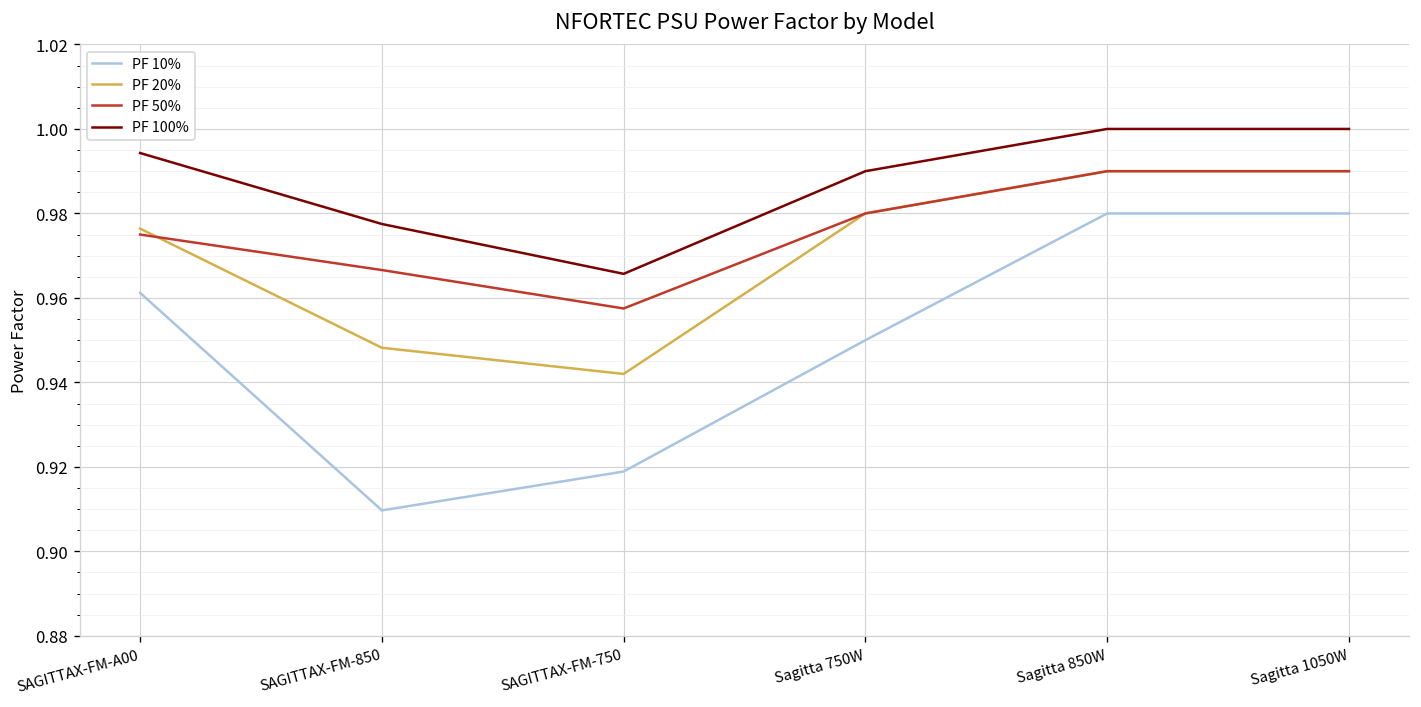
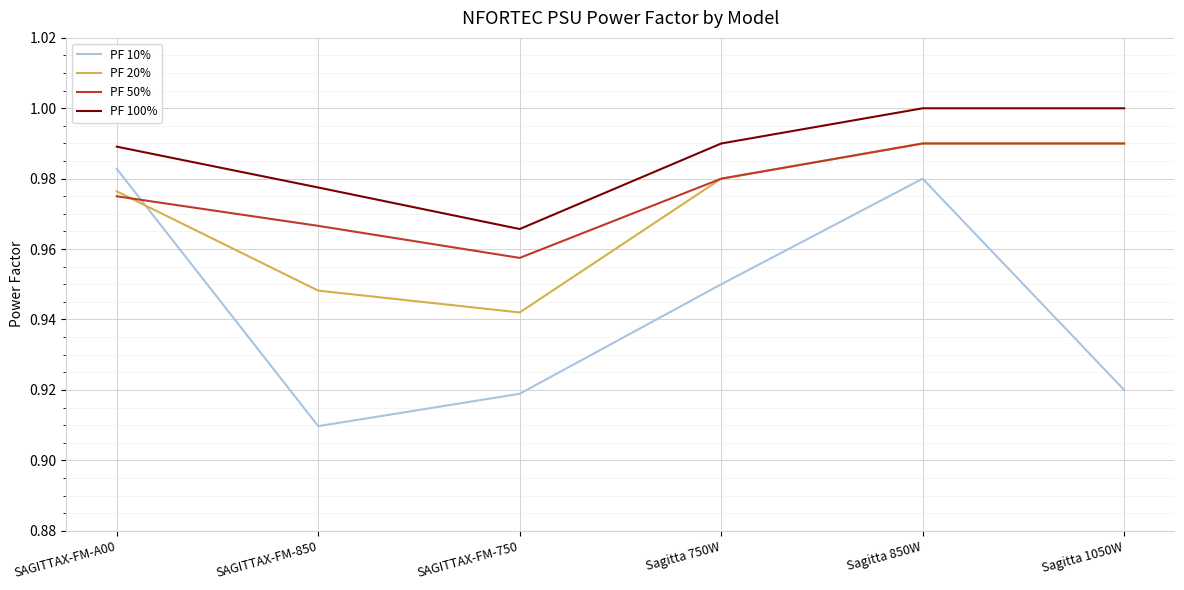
  {
    "PF 10%": {
-     "SAGITTAX-FM-A00": 0.961,
+     "SAGITTAX-FM-A00": 0.983,
      "SAGITTAX-FM-850": 0.910,
      "SAGITTAX-FM-750": 0.919,
      "Sagitta 750W": 0.950,
      "Sagitta 850W": 0.980,
-     "Sagitta 1050W": 0.98
+     "Sagitta 1050W": 0.92
    },
    "PF 20%": {
      "SAGITTAX-FM-A00": 0.976,
      "SAGITTAX-FM-850": 0.948,
      "SAGITTAX-FM-750": 0.942
    },
    "PF 50%": {
      "SAGITTAX-FM-A00": 0.975,
      "SAGITTAX-FM-850": 0.967,
      "SAGITTAX-FM-750": 0.958
    },
    "PF 100%": {
-     "SAGITTAX-FM-A00": 0.994,
+     "SAGITTAX-FM-A00": 0.989,
      "SAGITTAX-FM-850": 0.978,
      "SAGITTAX-FM-750": 0.966,
      "Sagitta 750W": 0.990,
      "Sagitta 850W": 1.000,
      "Sagitta 1050W": 1.000
    }
  }
